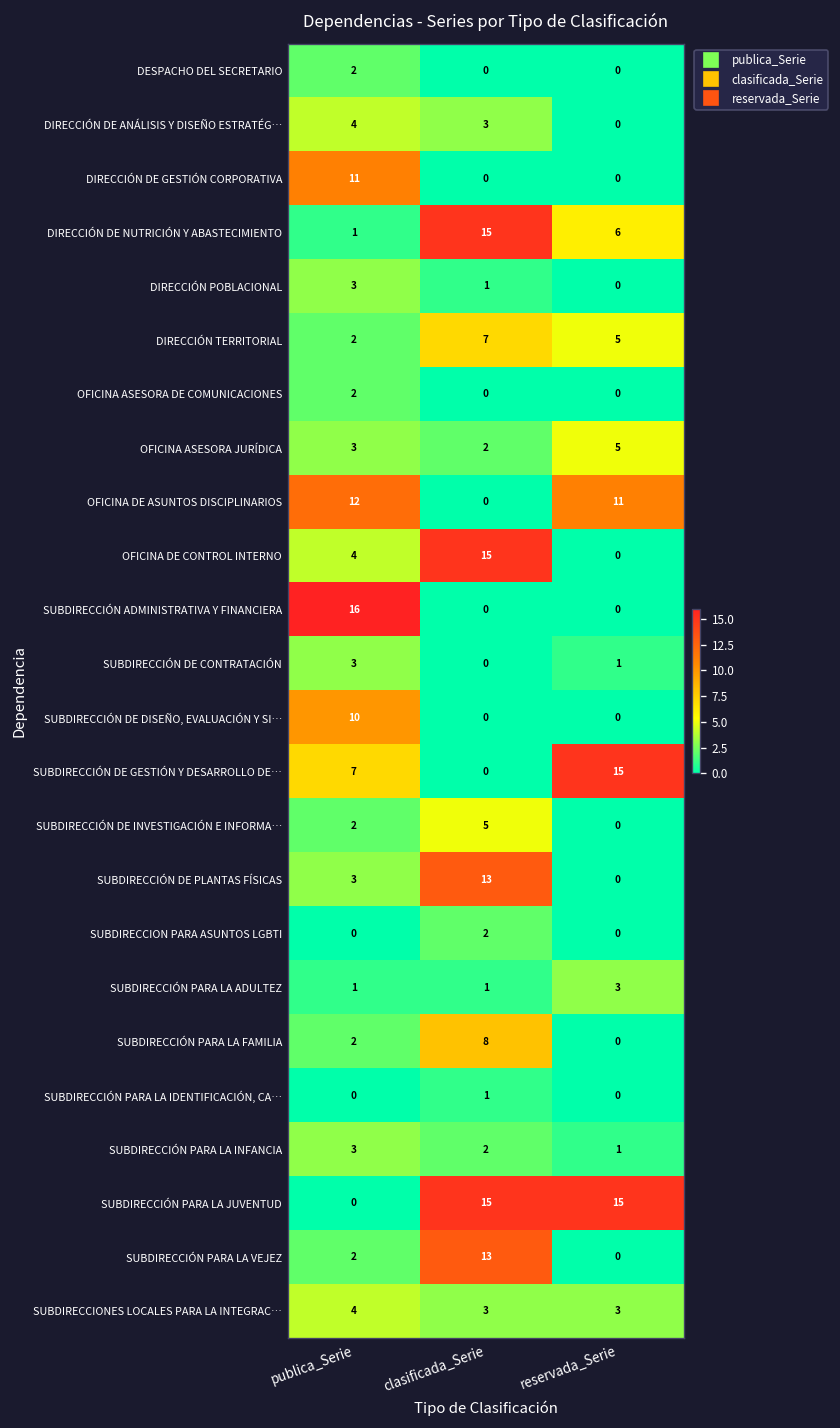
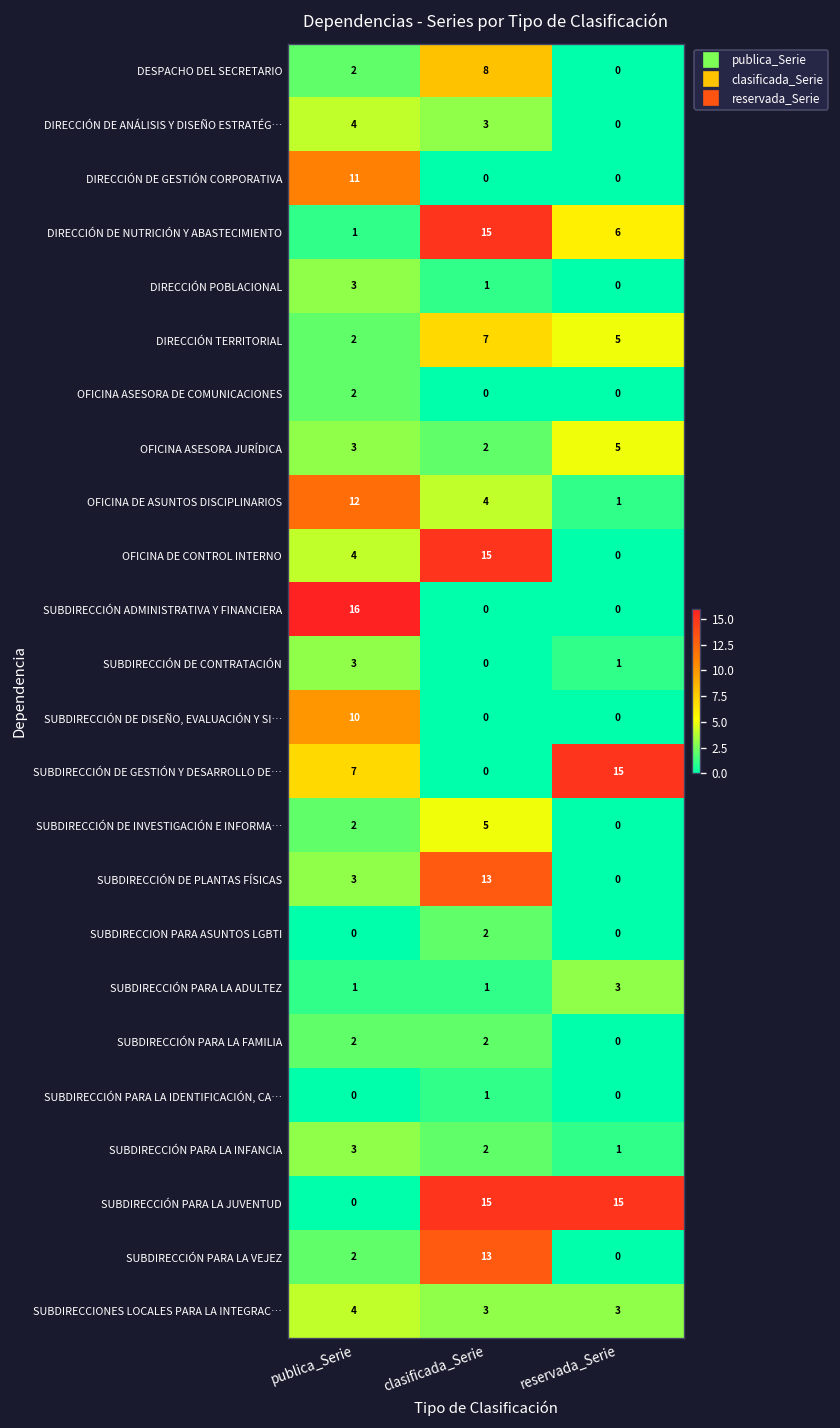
  {
    "DESPACHO DEL SECRETARIO": {
      "publica_Serie": 2,
-     "clasificada_Serie": 0,
+     "clasificada_Serie": 8,
      "reservada_Serie": 0
    },
    "DIRECCIÓN DE ANÁLISIS Y DISEÑO ESTRATÉG…": {
      "publica_Serie": 4,
      "clasificada_Serie": 3,
      "reservada_Serie": 0
    },
    "DIRECCIÓN DE GESTIÓN CORPORATIVA": {
      "publica_Serie": 11,
      "clasificada_Serie": 0,
      "reservada_Serie": 0
    },
    "DIRECCIÓN DE NUTRICIÓN Y ABASTECIMIENTO": {
      "publica_Serie": 1,
      "clasificada_Serie": 15,
      "reservada_Serie": 6
    },
    "DIRECCIÓN POBLACIONAL": {
      "publica_Serie": 3,
      "clasificada_Serie": 1,
      "reservada_Serie": 0
    },
    "DIRECCIÓN TERRITORIAL": {
      "publica_Serie": 2,
      "clasificada_Serie": 7,
      "reservada_Serie": 5
    },
    "OFICINA ASESORA DE COMUNICACIONES": {
      "publica_Serie": 2,
      "clasificada_Serie": 0,
      "reservada_Serie": 0
    },
    "OFICINA ASESORA JURÍDICA": {
      "publica_Serie": 3,
      "clasificada_Serie": 2,
      "reservada_Serie": 5
    },
    "OFICINA DE ASUNTOS DISCIPLINARIOS": {
      "publica_Serie": 12,
-     "clasificada_Serie": 0,
-     "reservada_Serie": 11
+     "clasificada_Serie": 4,
+     "reservada_Serie": 1
    },
    "OFICINA DE CONTROL INTERNO": {
      "publica_Serie": 4,
      "clasificada_Serie": 15,
      "reservada_Serie": 0
    },
    "SUBDIRECCIÓN ADMINISTRATIVA Y FINANCIERA": {
      "publica_Serie": 16,
      "clasificada_Serie": 0,
      "reservada_Serie": 0
    },
    "SUBDIRECCIÓN DE CONTRATACIÓN": {
      "publica_Serie": 3,
      "clasificada_Serie": 0,
      "reservada_Serie": 1
    },
    "SUBDIRECCIÓN DE DISEÑO, EVALUACIÓN Y SI…": {
      "publica_Serie": 10,
      "clasificada_Serie": 0,
      "reservada_Serie": 0
    },
    "SUBDIRECCIÓN DE GESTIÓN Y DESARROLLO DE…": {
      "publica_Serie": 7,
      "clasificada_Serie": 0,
      "reservada_Serie": 15
    },
    "SUBDIRECCIÓN DE INVESTIGACIÓN E INFORMA…": {
      "publica_Serie": 2,
      "clasificada_Serie": 5,
      "reservada_Serie": 0
    },
    "SUBDIRECCIÓN DE PLANTAS FÍSICAS": {
      "publica_Serie": 3,
      "clasificada_Serie": 13,
      "reservada_Serie": 0
    },
    "SUBDIRECCION PARA ASUNTOS LGBTI": {
      "publica_Serie": 0,
      "clasificada_Serie": 2,
      "reservada_Serie": 0
    },
    "SUBDIRECCIÓN PARA LA ADULTEZ": {
      "publica_Serie": 1,
      "clasificada_Serie": 1,
      "reservada_Serie": 3
    },
    "SUBDIRECCIÓN PARA LA FAMILIA": {
      "publica_Serie": 2,
-     "clasificada_Serie": 8,
+     "clasificada_Serie": 2,
      "reservada_Serie": 0
    },
    "SUBDIRECCIÓN PARA LA IDENTIFICACIÓN, CA…": {
      "publica_Serie": 0,
      "clasificada_Serie": 1,
      "reservada_Serie": 0
    },
    "SUBDIRECCIÓN PARA LA INFANCIA": {
      "publica_Serie": 3,
      "clasificada_Serie": 2,
      "reservada_Serie": 1
    },
    "SUBDIRECCIÓN PARA LA JUVENTUD": {
      "publica_Serie": 0,
      "clasificada_Serie": 15,
      "reservada_Serie": 15
    },
    "SUBDIRECCIÓN PARA LA VEJEZ": {
      "publica_Serie": 2,
      "clasificada_Serie": 13,
      "reservada_Serie": 0
    },
    "SUBDIRECCIONES LOCALES PARA LA INTEGRAC…": {
      "publica_Serie": 4,
      "clasificada_Serie": 3,
      "reservada_Serie": 3
    }
  }
